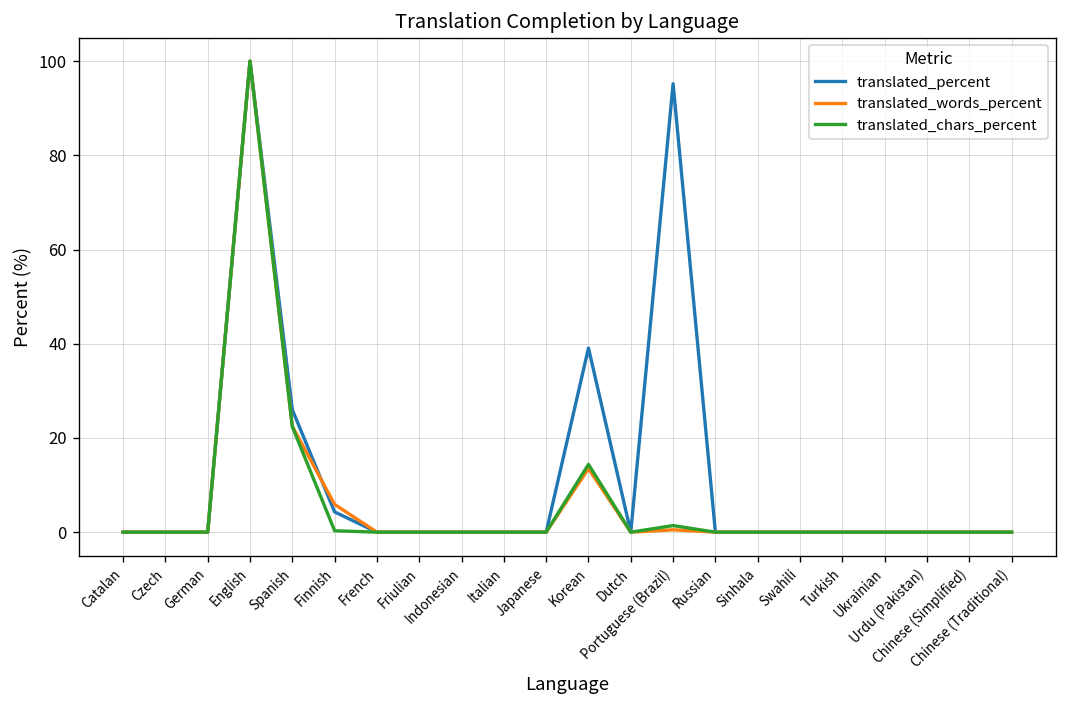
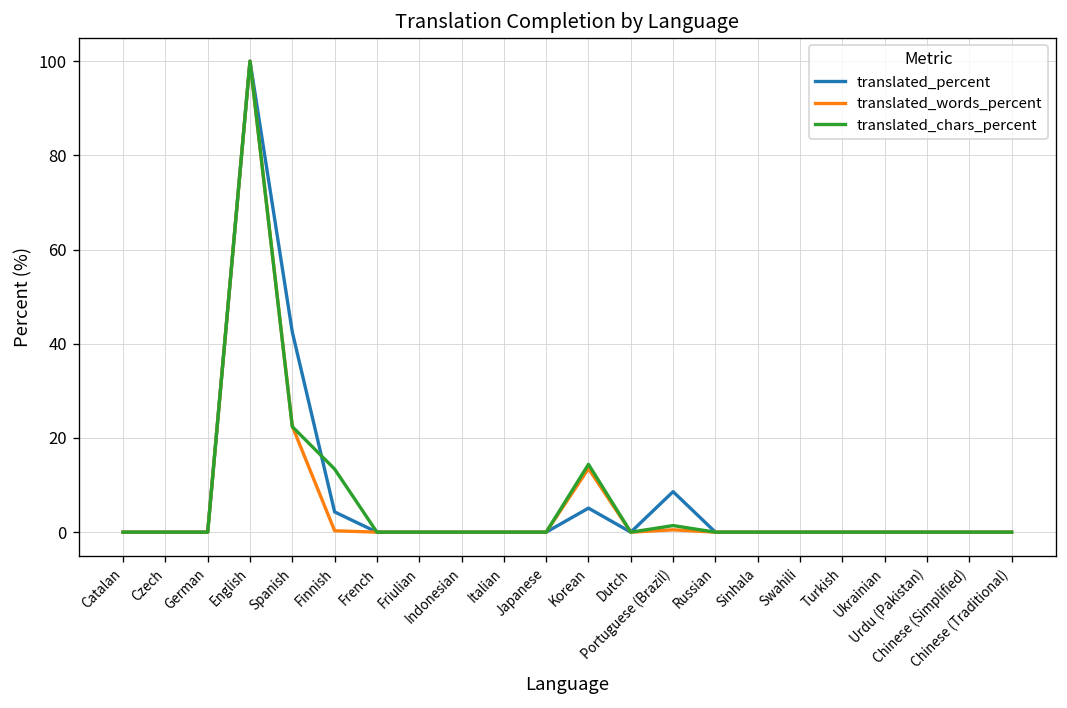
  {
    "translated_percent": {
-     "Spanish": 26,
+     "Spanish": 43,
      "Finnish": 4,
-     "Korean": 39,
-     "Portuguese (Brazil)": 95
+     "Korean": 5,
+     "Portuguese (Brazil)": 9
    },
    "translated_words_percent": {
-     "Finnish": 6,
+     "Finnish": 0,
      "Korean": 14,
      "Portuguese (Brazil)": 1
    },
    "translated_chars_percent": {
-     "Finnish": 0,
+     "Finnish": 13,
      "Korean": 14,
      "Portuguese (Brazil)": 1
    }
  }
